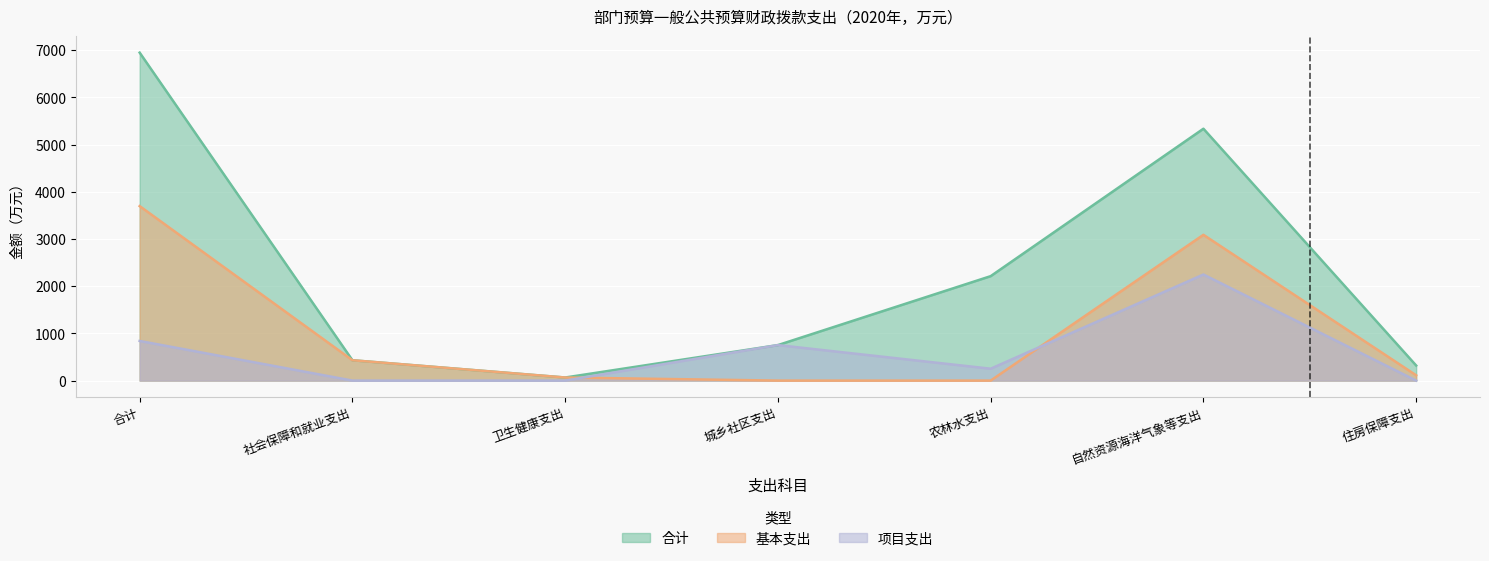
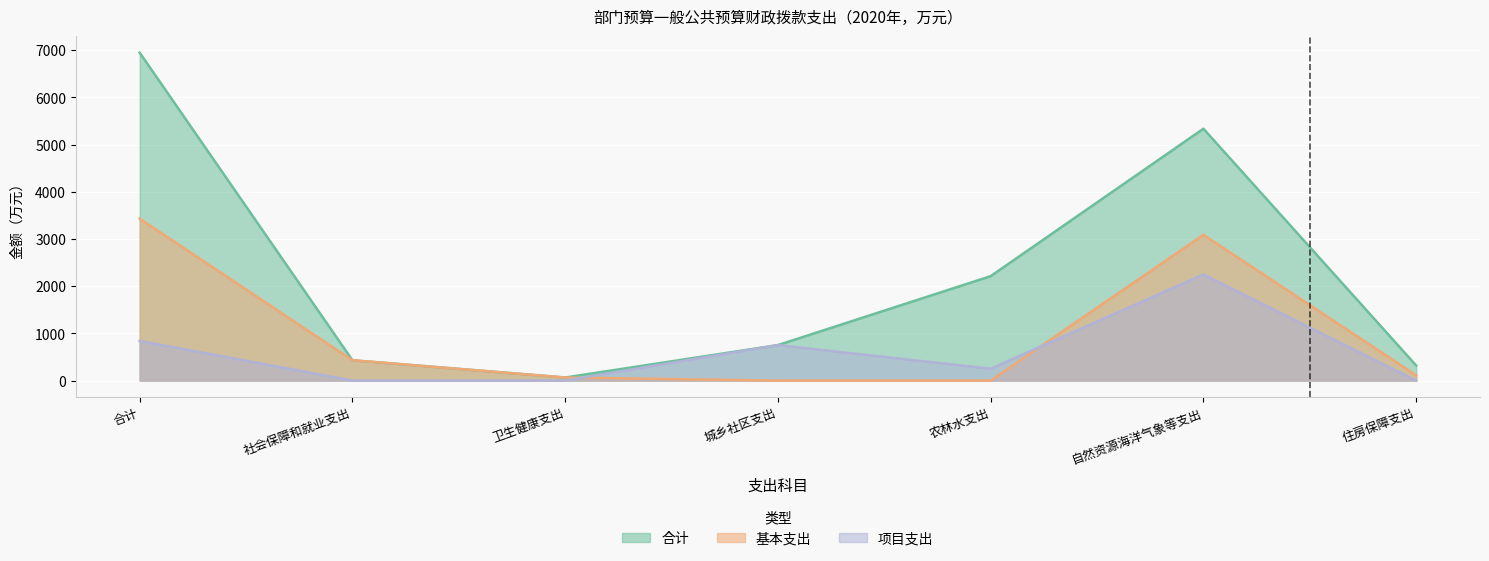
  {
    "合计": {
      "合计": 6900,
      "农林水支出": 2200,
      "自然资源海洋气象等支出": 5300,
      "住房保障支出": 300
    },
    "基本支出": {
-     "合计": 3700,
+     "合计": 3400,
      "城乡社区支出": 0,
      "农林水支出": 0,
      "自然资源海洋气象等支出": 3100,
      "住房保障支出": 100
    },
    "项目支出": {
      "合计": 800,
      "社会保障和就业支出": 0,
      "卫生健康支出": 0,
      "农林水支出": 300,
      "自然资源海洋气象等支出": 2200,
      "住房保障支出": 0
    }
  }
